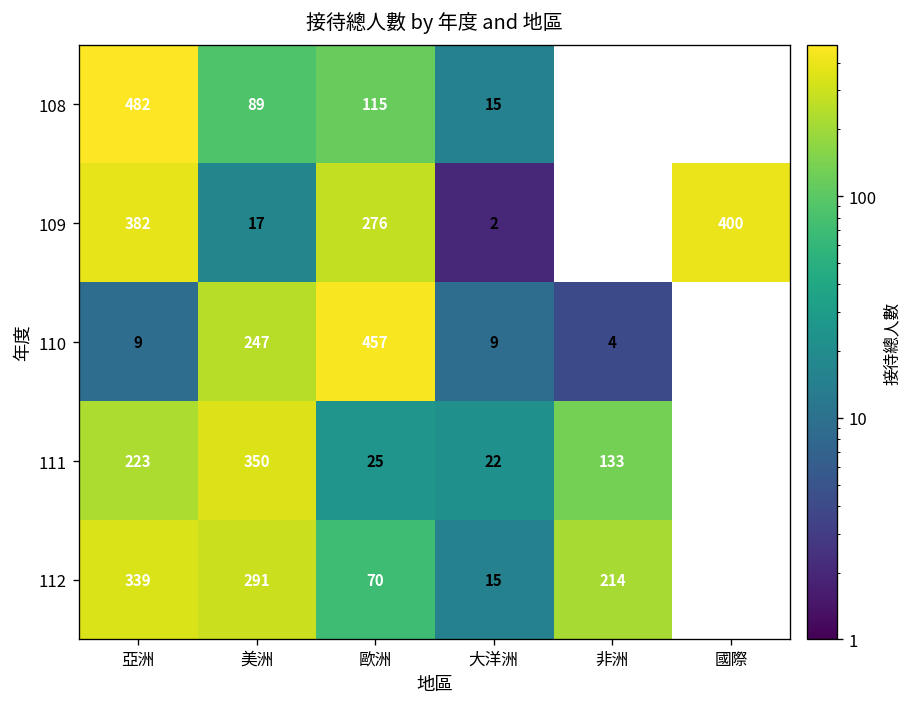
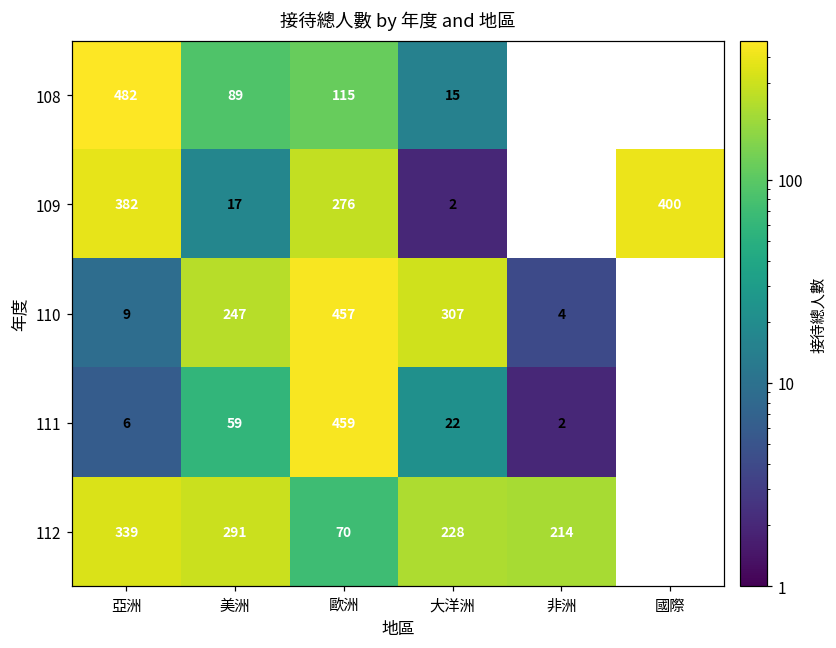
  {
    "108": {
      "亞洲": 482,
      "美洲": 89,
      "歐洲": 115,
      "大洋洲": 15
    },
    "109": {
      "亞洲": 382,
      "美洲": 17,
      "歐洲": 276,
      "大洋洲": 2,
      "國際": 400
    },
    "110": {
      "亞洲": 9,
      "美洲": 247,
      "歐洲": 457,
-     "大洋洲": 9,
+     "大洋洲": 307,
      "非洲": 4
    },
    "111": {
-     "亞洲": 223,
-     "美洲": 350,
-     "歐洲": 25,
+     "亞洲": 6,
+     "美洲": 59,
+     "歐洲": 459,
      "大洋洲": 22,
-     "非洲": 133
+     "非洲": 2
    },
    "112": {
      "亞洲": 339,
      "美洲": 291,
      "歐洲": 70,
-     "大洋洲": 15,
+     "大洋洲": 228,
      "非洲": 214
    }
  }
